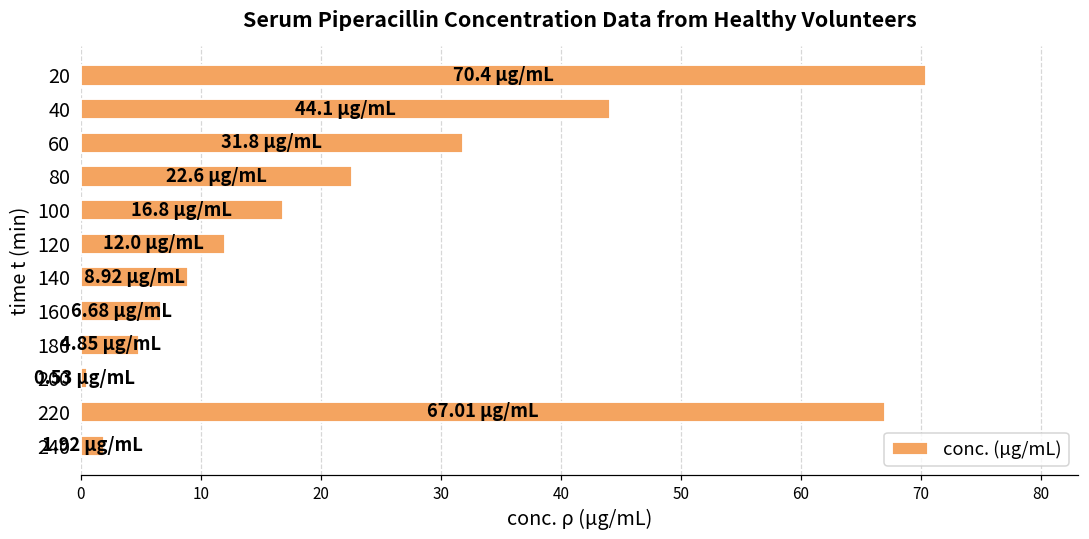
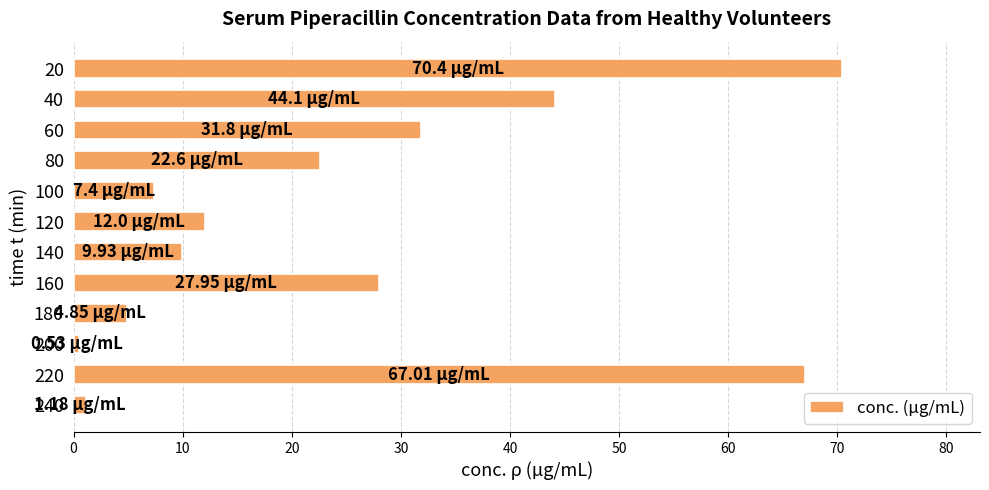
  {
    "20": 70.4,
    "40": 44.1,
    "60": 31.8,
    "80": 22.6,
-   "100": 16.8,
+   "100": 7.4,
    "120": 12.0,
-   "140": 8.92,
-   "160": 6.68,
+   "140": 9.93,
+   "160": 27.95,
    "180": 4.85,
    "200": 0.53,
    "220": 67.01,
-   "240": 1.92
+   "240": 1.18
  }
